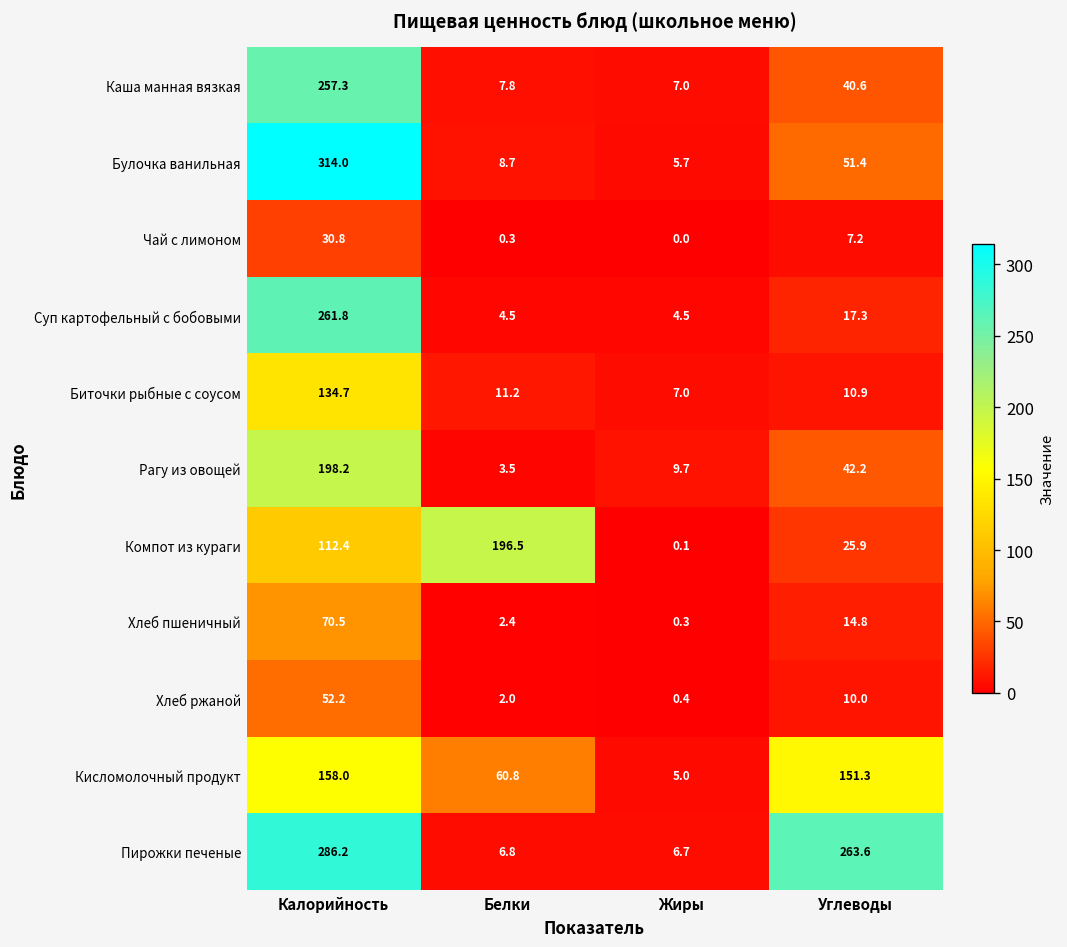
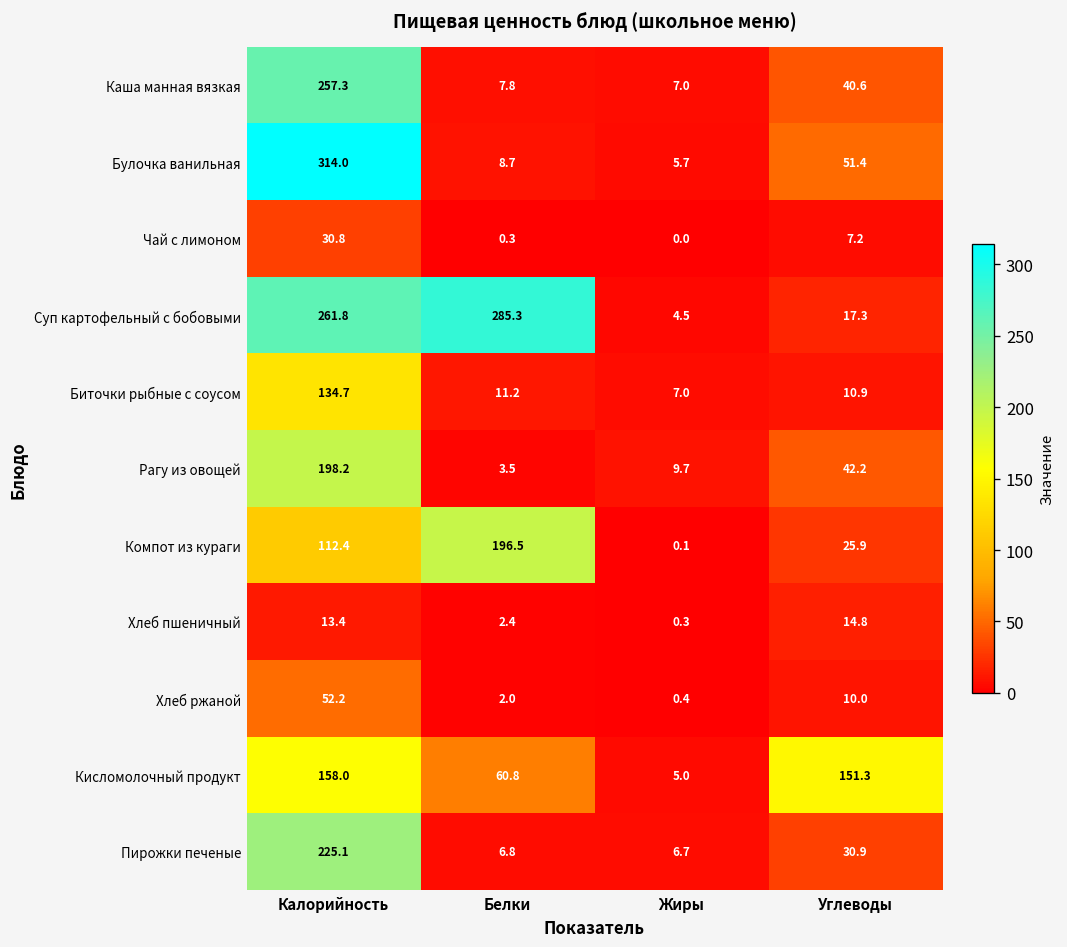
  {
    "Каша манная вязкая": {
      "Калорийность": 257.3,
      "Белки": 7.8,
      "Жиры": 7.0,
      "Углеводы": 40.6
    },
    "Булочка ванильная": {
      "Калорийность": 314.0,
      "Белки": 8.7,
      "Жиры": 5.7,
      "Углеводы": 51.4
    },
    "Чай с лимоном": {
      "Калорийность": 30.8,
      "Белки": 0.3,
      "Жиры": 0.0,
      "Углеводы": 7.2
    },
    "Суп картофельный с бобовыми": {
      "Калорийность": 261.8,
-     "Белки": 4.5,
+     "Белки": 285.3,
      "Жиры": 4.5,
      "Углеводы": 17.3
    },
    "Биточки рыбные с соусом": {
      "Калорийность": 134.7,
      "Белки": 11.2,
      "Жиры": 7.0,
      "Углеводы": 10.9
    },
    "Рагу из овощей": {
      "Калорийность": 198.2,
      "Белки": 3.5,
      "Жиры": 9.7,
      "Углеводы": 42.2
    },
    "Компот из кураги": {
      "Калорийность": 112.4,
      "Белки": 196.5,
      "Жиры": 0.1,
      "Углеводы": 25.9
    },
    "Хлеб пшеничный": {
-     "Калорийность": 70.5,
+     "Калорийность": 13.4,
      "Белки": 2.4,
      "Жиры": 0.3,
      "Углеводы": 14.8
    },
    "Хлеб ржаной": {
      "Калорийность": 52.2,
      "Белки": 2.0,
      "Жиры": 0.4,
      "Углеводы": 10.0
    },
    "Кисломолочный продукт": {
      "Калорийность": 158.0,
      "Белки": 60.8,
      "Жиры": 5.0,
      "Углеводы": 151.3
    },
    "Пирожки печеные": {
-     "Калорийность": 286.2,
+     "Калорийность": 225.1,
      "Белки": 6.8,
      "Жиры": 6.7,
-     "Углеводы": 263.6
+     "Углеводы": 30.9
    }
  }
